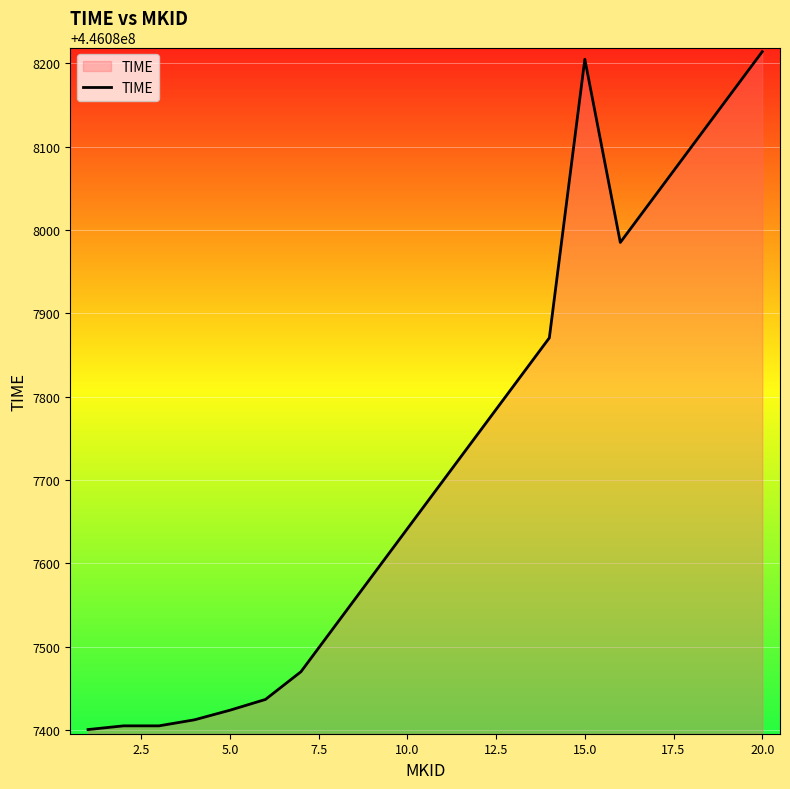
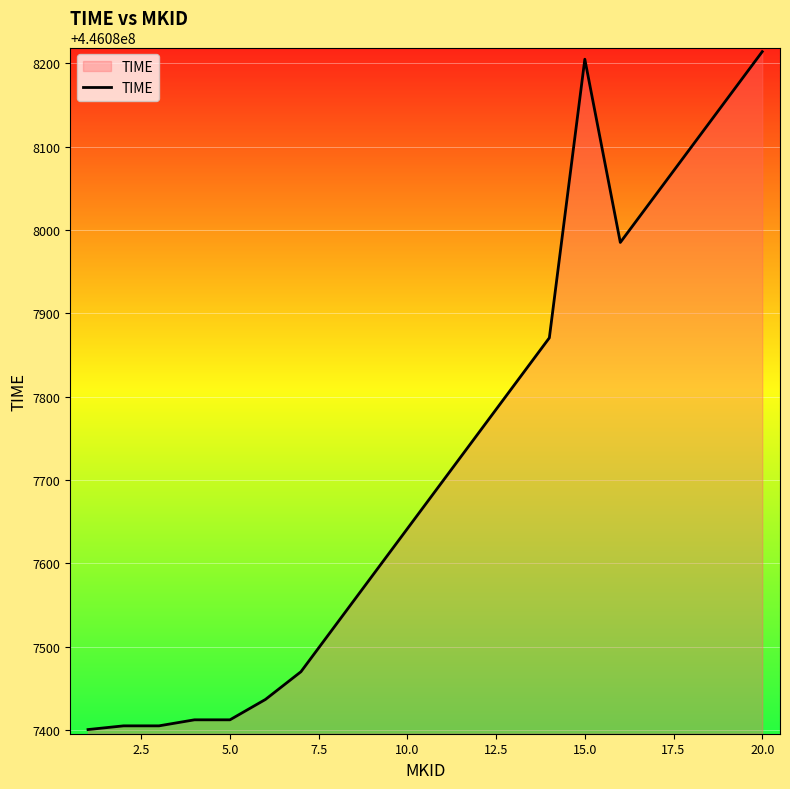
  {
-   "5.0": 446087420,
+   "5.0": 446087410,
    "10.0": 446087640,
    "15.0": 446088200,
    "20.0": 446088210
  }
